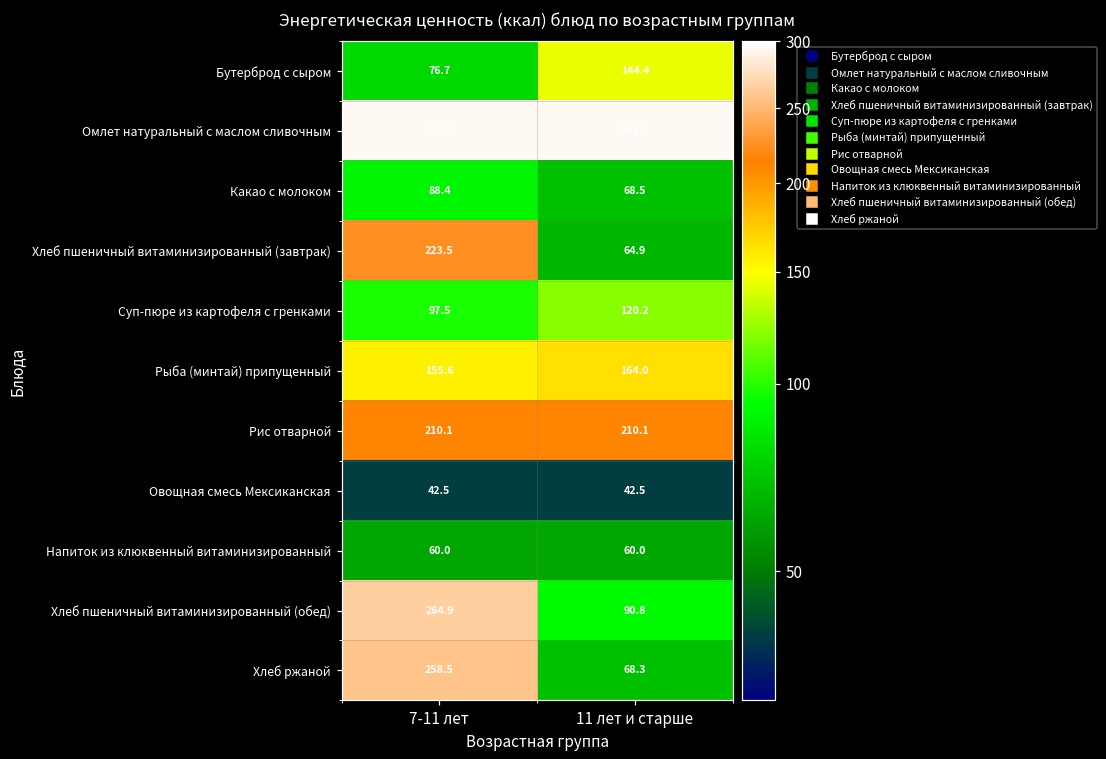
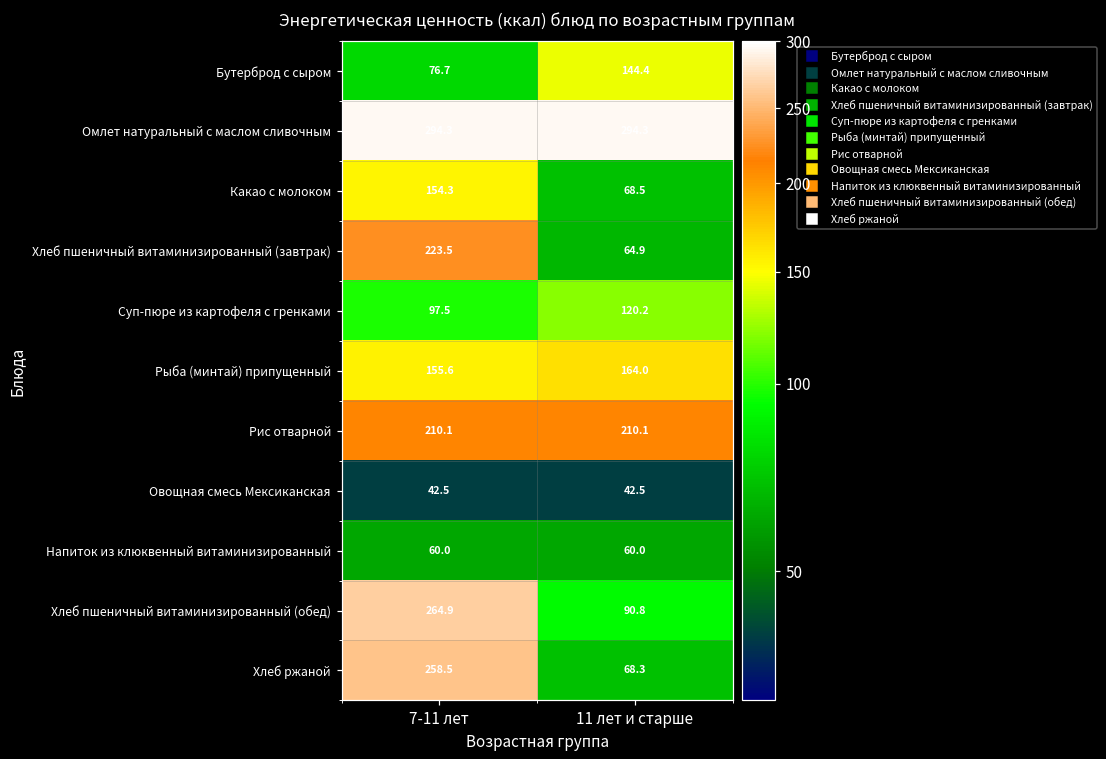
  {
    "Бутерброд с сыром": {
      "7-11 лет": 76.7,
      "11 лет и старше": 144.4
    },
    "Какао с молоком": {
-     "7-11 лет": 88.4,
+     "7-11 лет": 154.3,
      "11 лет и старше": 68.5
    },
    "Хлеб пшеничный витаминизированный (завтрак)": {
      "7-11 лет": 223.5,
      "11 лет и старше": 64.9
    },
    "Суп-пюре из картофеля с гренками": {
      "7-11 лет": 97.5,
      "11 лет и старше": 120.2
    },
    "Рыба (минтай) припущенный": {
      "7-11 лет": 155.6,
      "11 лет и старше": 164.0
    },
    "Рис отварной": {
      "7-11 лет": 210.1,
      "11 лет и старше": 210.1
    },
    "Овощная смесь Мексиканская": {
      "7-11 лет": 42.5,
      "11 лет и старше": 42.5
    },
    "Напиток из клюквенный витаминизированный": {
      "7-11 лет": 60.0,
      "11 лет и старше": 60.0
    },
    "Хлеб пшеничный витаминизированный (обед)": {
      "7-11 лет": 264.9,
      "11 лет и старше": 90.8
    },
    "Хлеб ржаной": {
      "7-11 лет": 258.5,
      "11 лет и старше": 68.3
    }
  }
